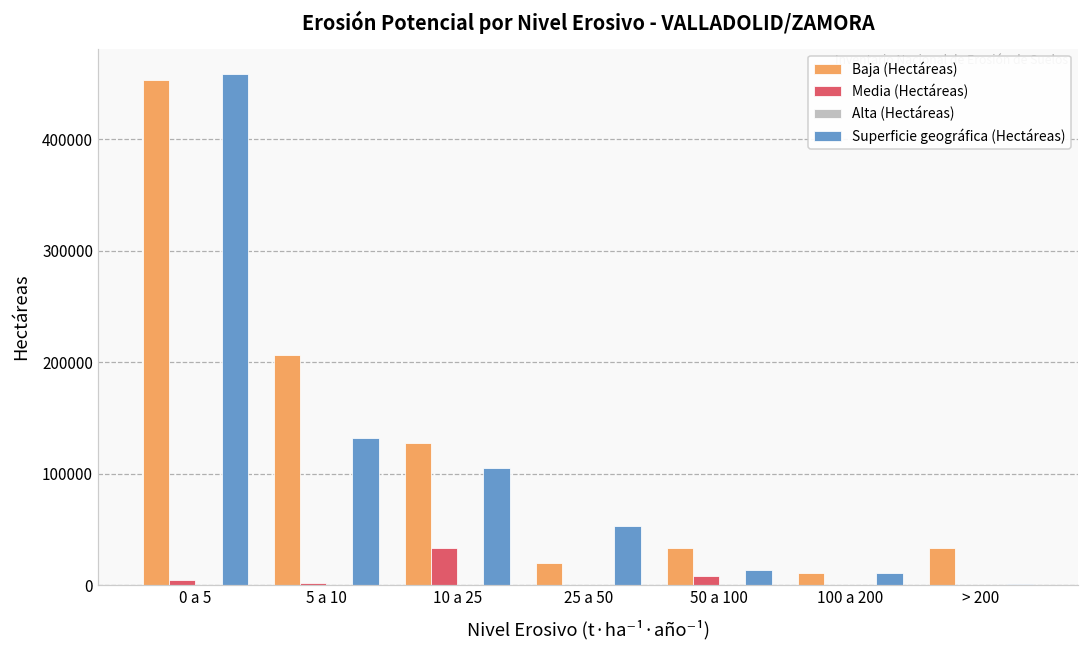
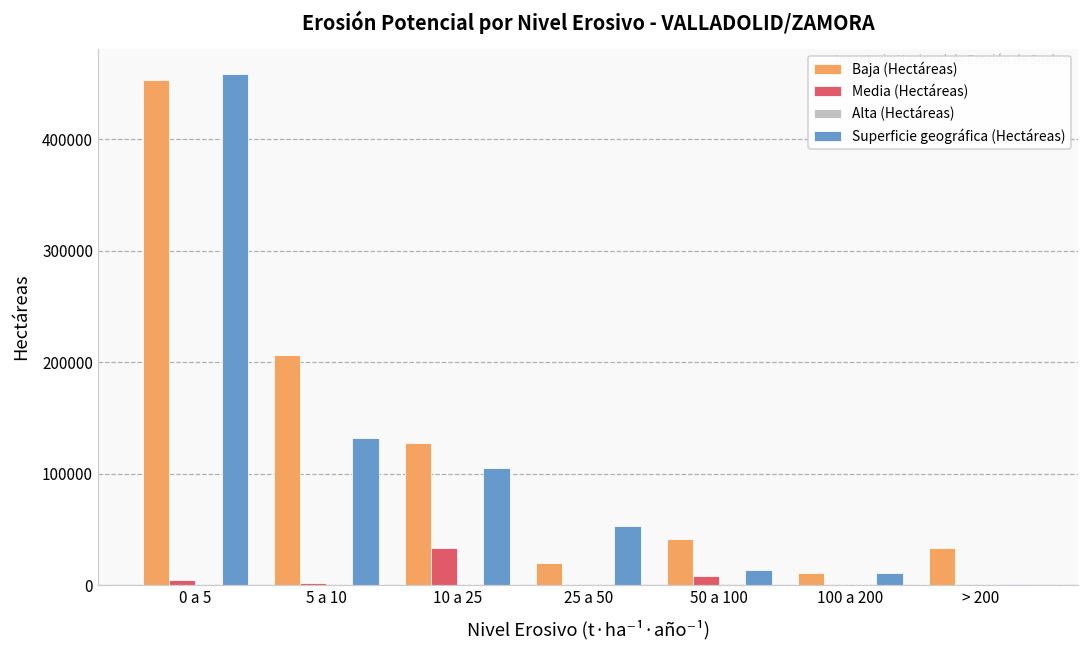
  {
    "Baja (Hectáreas)": {
      "0 a 5": 453000,
      "5 a 10": 206000,
      "10 a 25": 128000,
      "25 a 50": 19000,
-     "50 a 100": 33000,
+     "50 a 100": 42000,
      "100 a 200": 10000,
      "> 200": 34000
    },
    "Media (Hectáreas)": {
      "0 a 5": 5000,
      "10 a 25": 33000,
      "50 a 100": 8000,
      "> 200": 0
    },
    "Alta (Hectáreas)": {
      "0 a 5": 0,
      "5 a 10": 0,
      "10 a 25": 0,
      "25 a 50": 0,
      "50 a 100": 0,
      "100 a 200": 0,
      "> 200": 0
    },
    "Superficie geográfica (Hectáreas)": {
      "0 a 5": 458000,
      "5 a 10": 132000,
      "10 a 25": 105000,
      "25 a 50": 53000,
      "50 a 100": 13000,
      "100 a 200": 10000
    }
  }
